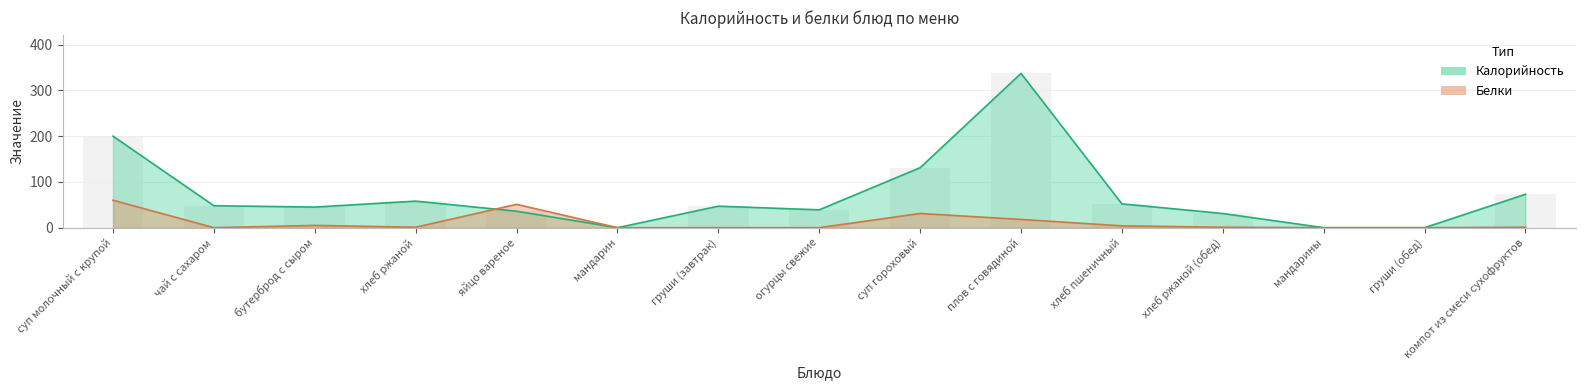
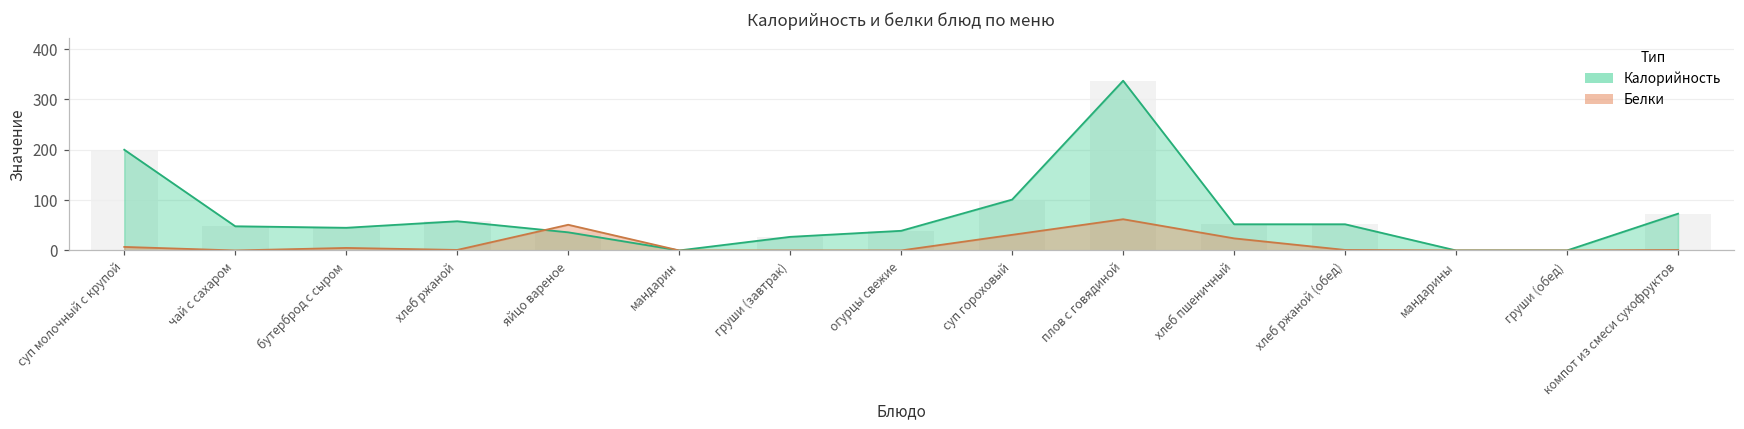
  {
    "Калорийность": {
      "суп молочный с крупой": 200,
      "чай с сахаром": 50,
      "бутерброд с сыром": 50,
      "хлеб ржаной": 60,
      "яйцо вареное": 40,
-     "груши (завтрак)": 50,
+     "груши (завтрак)": 30,
      "огурцы свежие": 40,
-     "суп гороховый": 130,
+     "суп гороховый": 100,
      "плов с говядиной": 340,
      "хлеб пшеничный": 50,
-     "хлеб ржаной (обед)": 30,
+     "хлеб ржаной (обед)": 50,
      "компот из смеси сухофруктов": 70
    },
    "Белки": {
-     "суп молочный с крупой": 60,
+     "суп молочный с крупой": 10,
      "чай с сахаром": 0,
      "бутерброд с сыром": 10,
      "хлеб ржаной": 0,
      "яйцо вареное": 50,
      "груши (завтрак)": 0,
      "огурцы свежие": 0,
      "суп гороховый": 30,
-     "плов с говядиной": 20,
-     "хлеб пшеничный": 0,
+     "плов с говядиной": 60,
+     "хлеб пшеничный": 20,
      "хлеб ржаной (обед)": 0,
      "компот из смеси сухофруктов": 0
    }
  }
